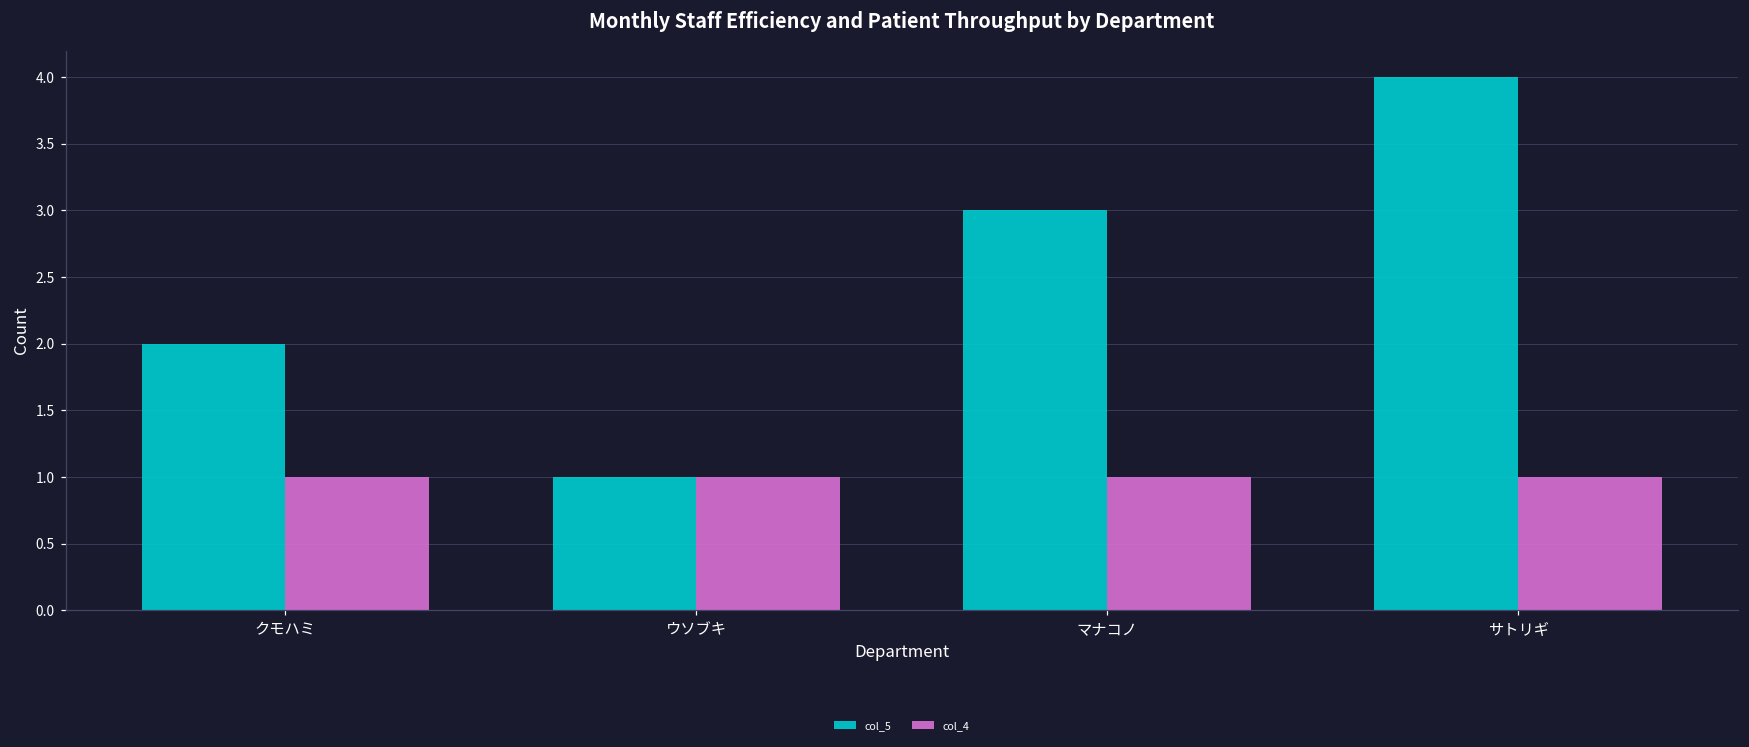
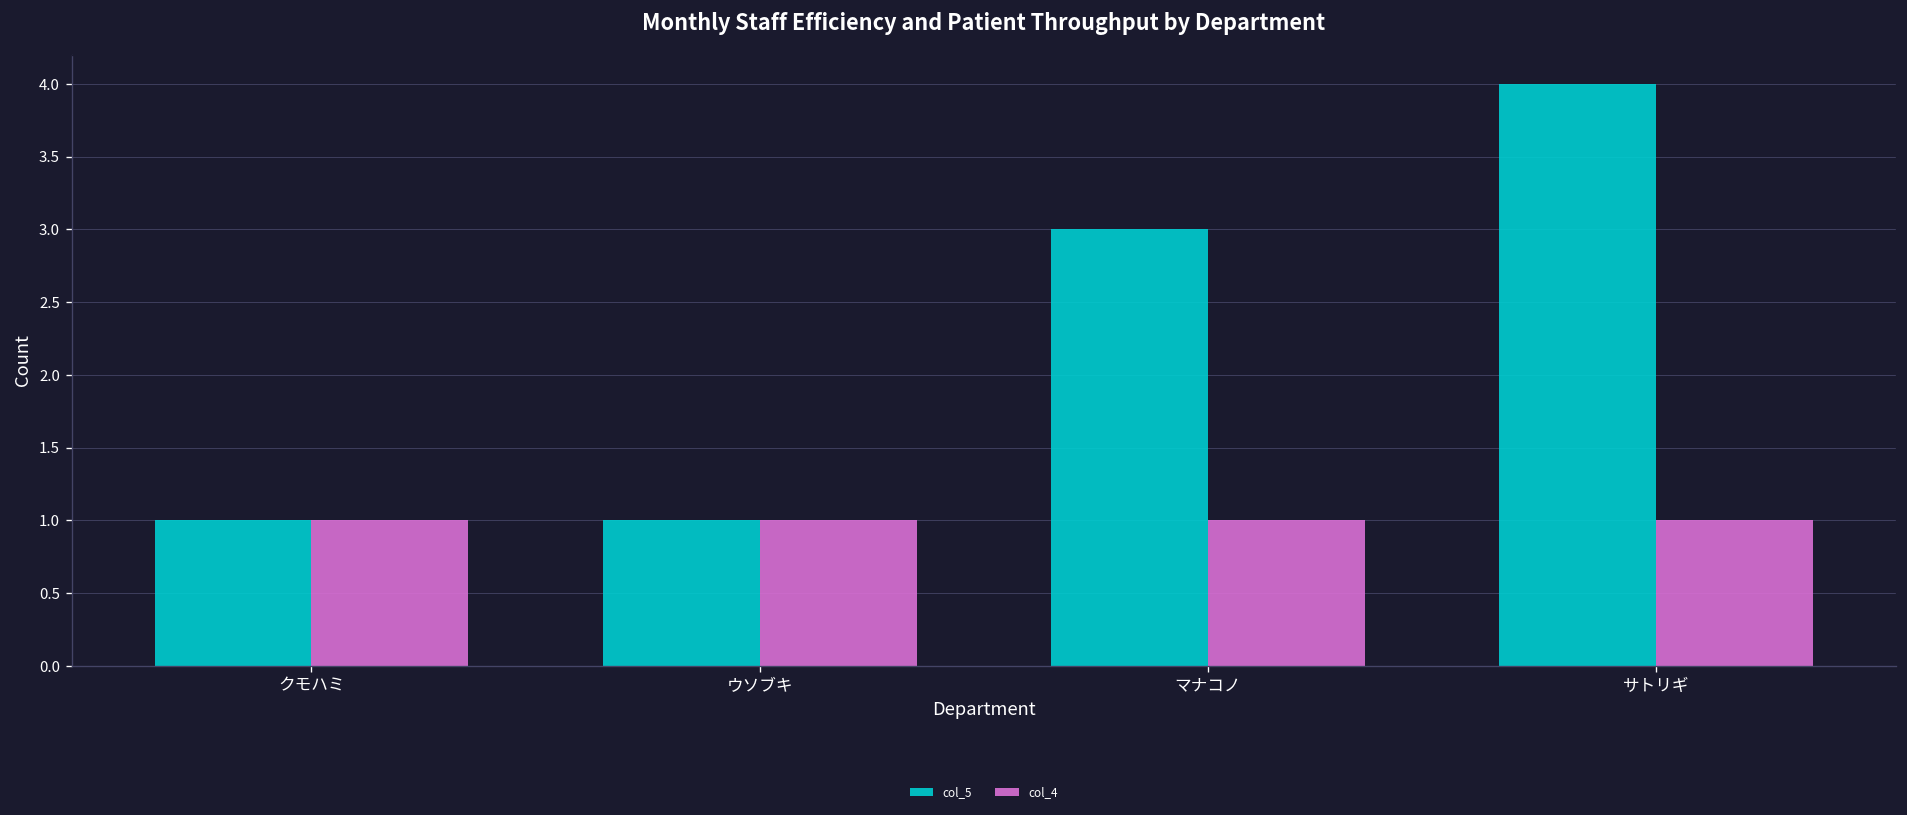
  {
    "col_5": {
-     "クモハミ": 2,
+     "クモハミ": 1,
      "ウソブキ": 1,
      "マナコノ": 3,
      "サトリギ": 4
    },
    "col_4": {
      "クモハミ": 1,
      "ウソブキ": 1,
      "マナコノ": 1,
      "サトリギ": 1
    }
  }
